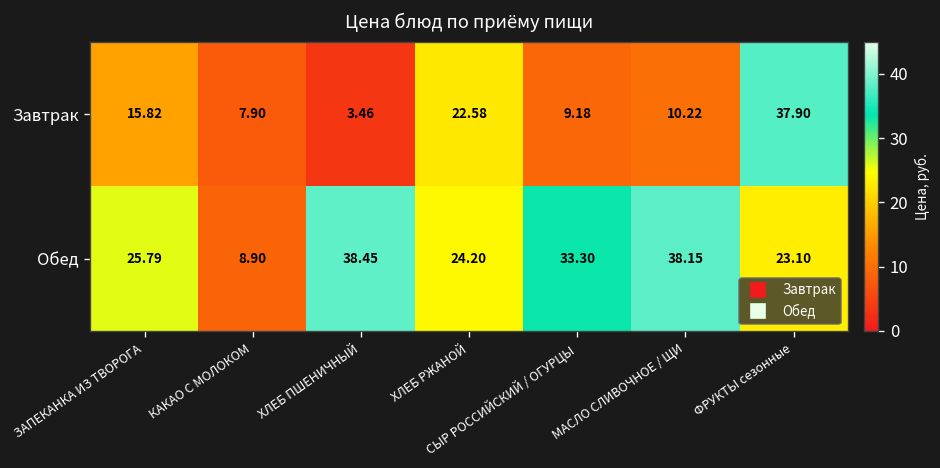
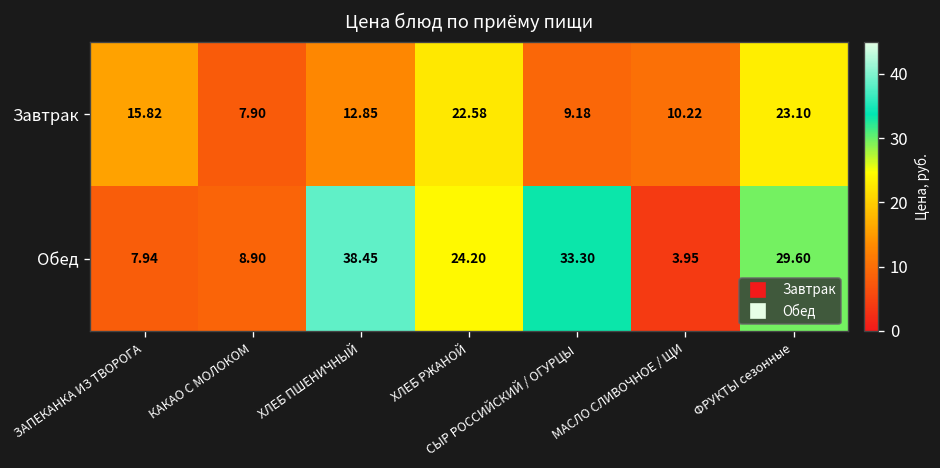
  {
    "Завтрак": {
      "ЗАПЕКАНКА ИЗ ТВОРОГА": 15.82,
      "КАКАО С МОЛОКОМ": 7.90,
-     "ХЛЕБ ПШЕНИЧНЫЙ": 3.46,
+     "ХЛЕБ ПШЕНИЧНЫЙ": 12.85,
      "ХЛЕБ РЖАНОЙ": 22.58,
      "СЫР РОССИЙСКИЙ / ОГУРЦЫ": 9.18,
      "МАСЛО СЛИВОЧНОЕ / ЩИ": 10.22,
-     "ФРУКТЫ сезонные": 37.90
+     "ФРУКТЫ сезонные": 23.10
    },
    "Обед": {
-     "ЗАПЕКАНКА ИЗ ТВОРОГА": 25.79,
+     "ЗАПЕКАНКА ИЗ ТВОРОГА": 7.94,
      "КАКАО С МОЛОКОМ": 8.90,
      "ХЛЕБ ПШЕНИЧНЫЙ": 38.45,
      "ХЛЕБ РЖАНОЙ": 24.20,
      "СЫР РОССИЙСКИЙ / ОГУРЦЫ": 33.30,
-     "МАСЛО СЛИВОЧНОЕ / ЩИ": 38.15,
-     "ФРУКТЫ сезонные": 23.10
+     "МАСЛО СЛИВОЧНОЕ / ЩИ": 3.95,
+     "ФРУКТЫ сезонные": 29.60
    }
  }
